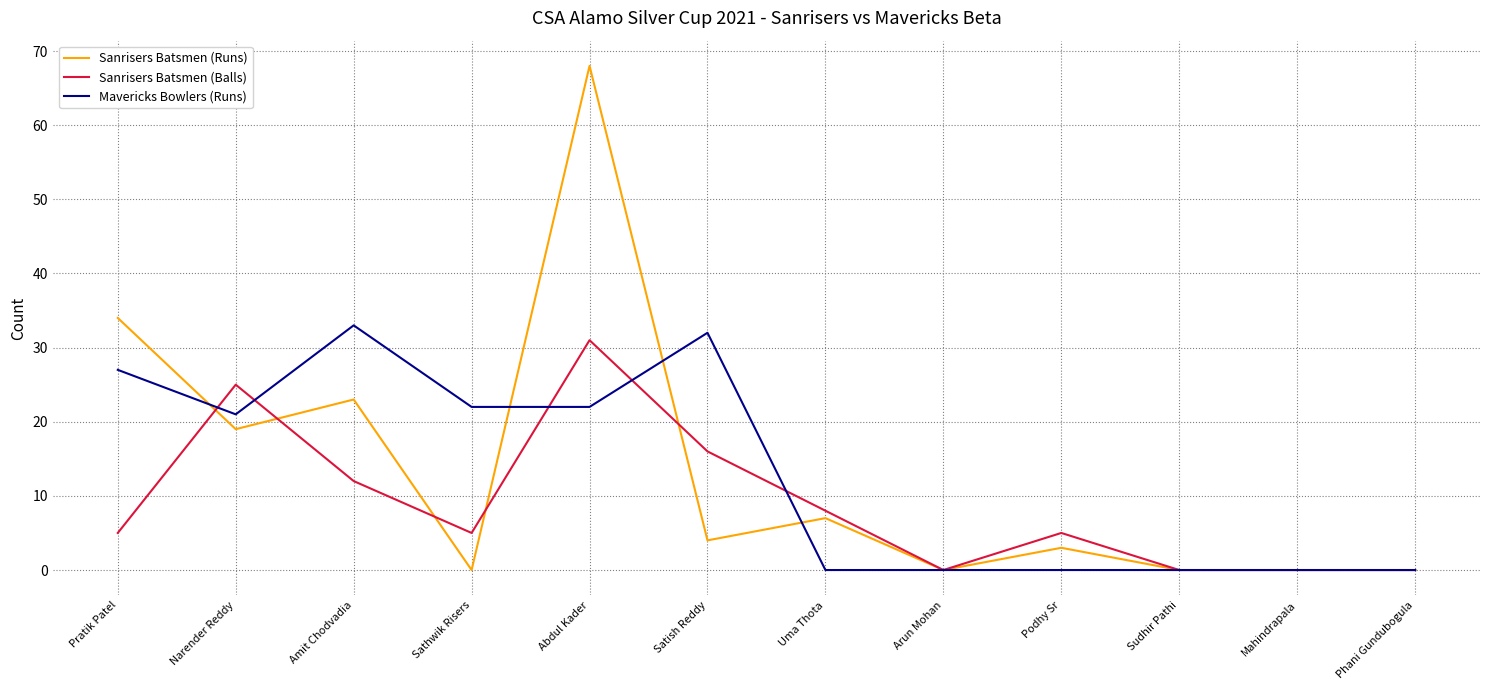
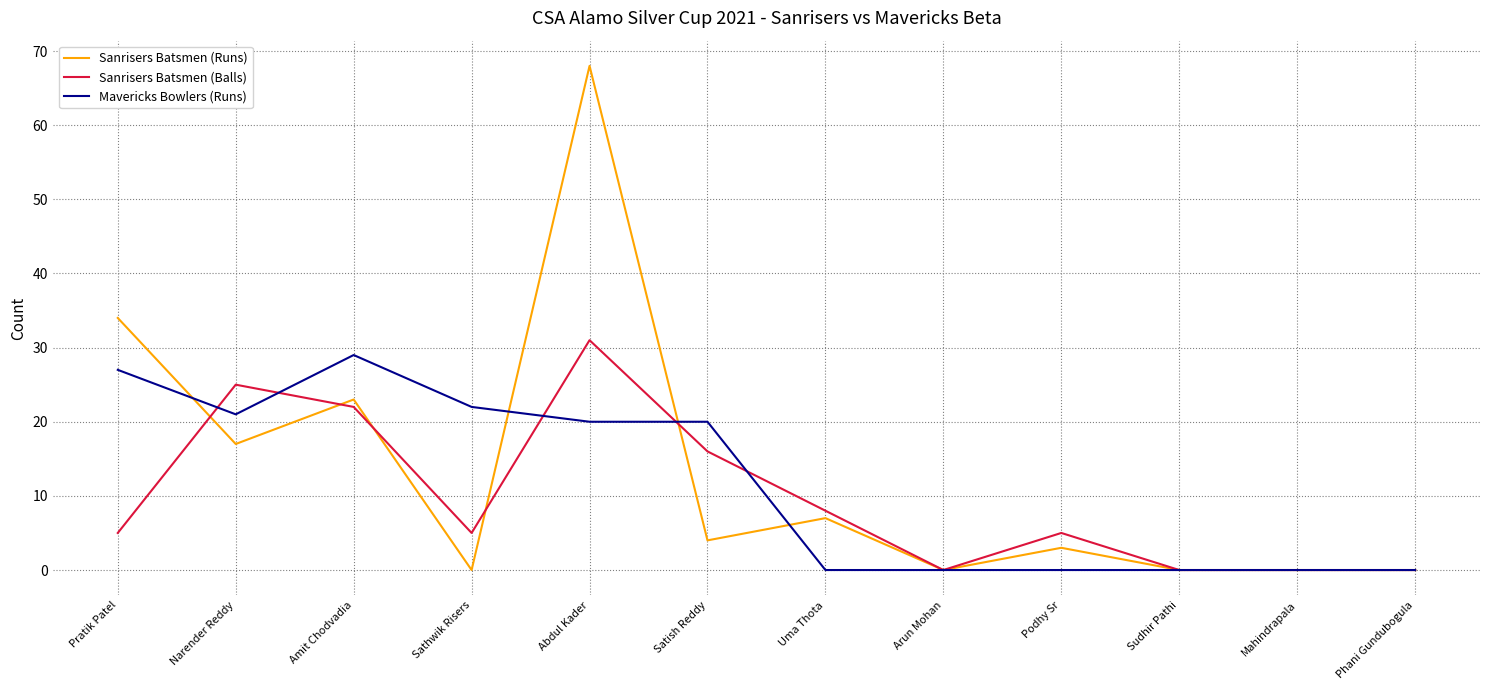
  {
    "Sanrisers Batsmen (Runs)": {
      "Pratik Patel": 34,
-     "Narender Reddy": 19,
+     "Narender Reddy": 17,
      "Amit Chodvadia": 23,
      "Sathwik Risers": 0,
      "Abdul Kader": 68,
      "Satish Reddy": 4,
      "Uma Thota": 7,
      "Podhy Sr": 3
    },
    "Sanrisers Batsmen (Balls)": {
      "Pratik Patel": 5,
      "Narender Reddy": 25,
-     "Amit Chodvadia": 12,
+     "Amit Chodvadia": 22,
      "Sathwik Risers": 5,
      "Abdul Kader": 31,
      "Satish Reddy": 16,
      "Uma Thota": 8,
      "Podhy Sr": 5
    },
    "Mavericks Bowlers (Runs)": {
      "Pratik Patel": 27,
      "Narender Reddy": 21,
-     "Amit Chodvadia": 33,
+     "Amit Chodvadia": 29,
      "Sathwik Risers": 22,
-     "Abdul Kader": 22,
-     "Satish Reddy": 32,
+     "Abdul Kader": 20,
+     "Satish Reddy": 20,
      "Uma Thota": 0,
      "Podhy Sr": 0
    }
  }
